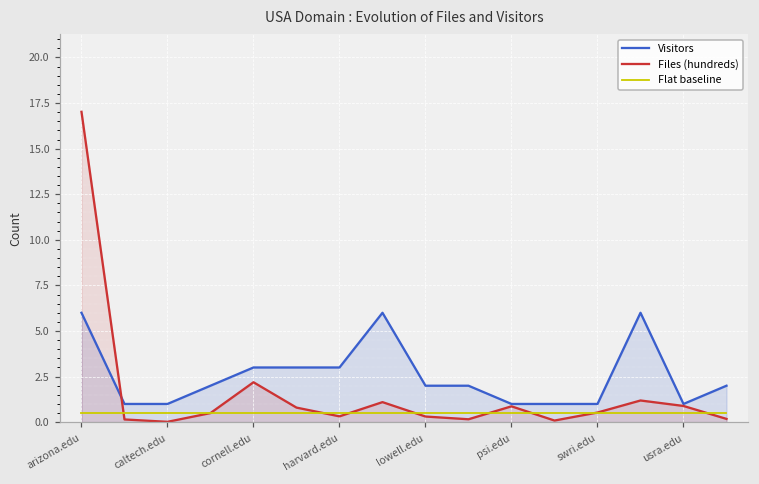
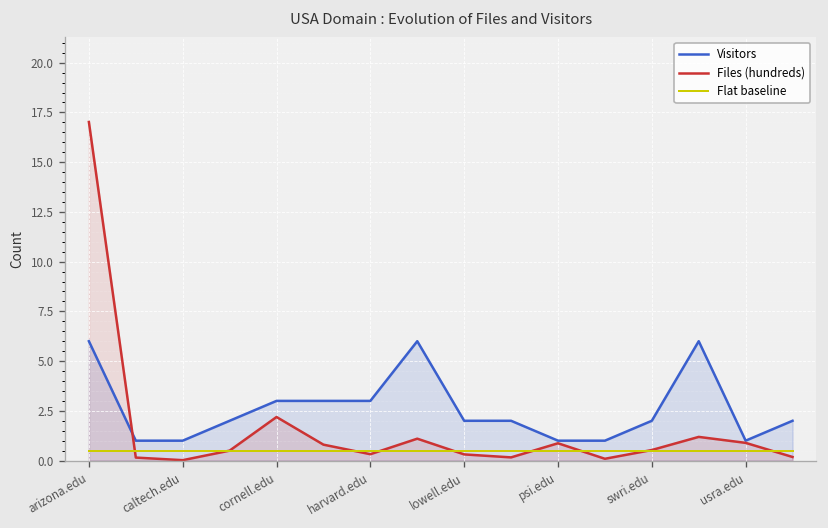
  {
    "Visitors": {
      "arizona.edu": 6,
      "caltech.edu": 1,
      "cornell.edu": 3,
      "harvard.edu": 3,
      "lowell.edu": 2,
-     "swri.edu": 1
+     "swri.edu": 2
    },
    "Files (hundreds)": {
      "arizona.edu": 17,
      "caltech.edu": 0,
      "cornell.edu": 2.2,
      "harvard.edu": 0.3,
      "lowell.edu": 0.3
    },
    "Flat baseline": {
      "arizona.edu": 0.5,
      "caltech.edu": 0.5,
      "cornell.edu": 0.5,
      "harvard.edu": 0.5,
      "lowell.edu": 0.5,
      "psi.edu": 0.5,
      "usra.edu": 0.5
    }
  }
